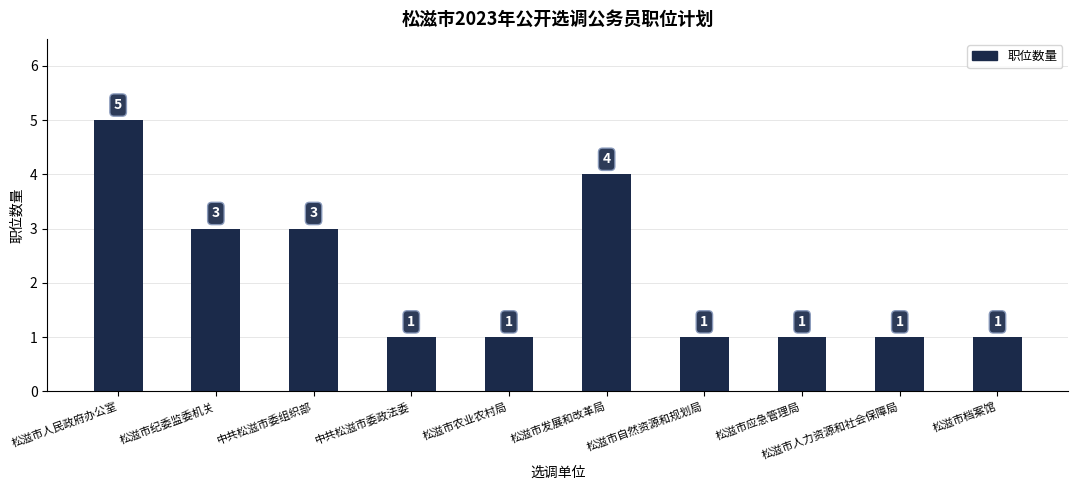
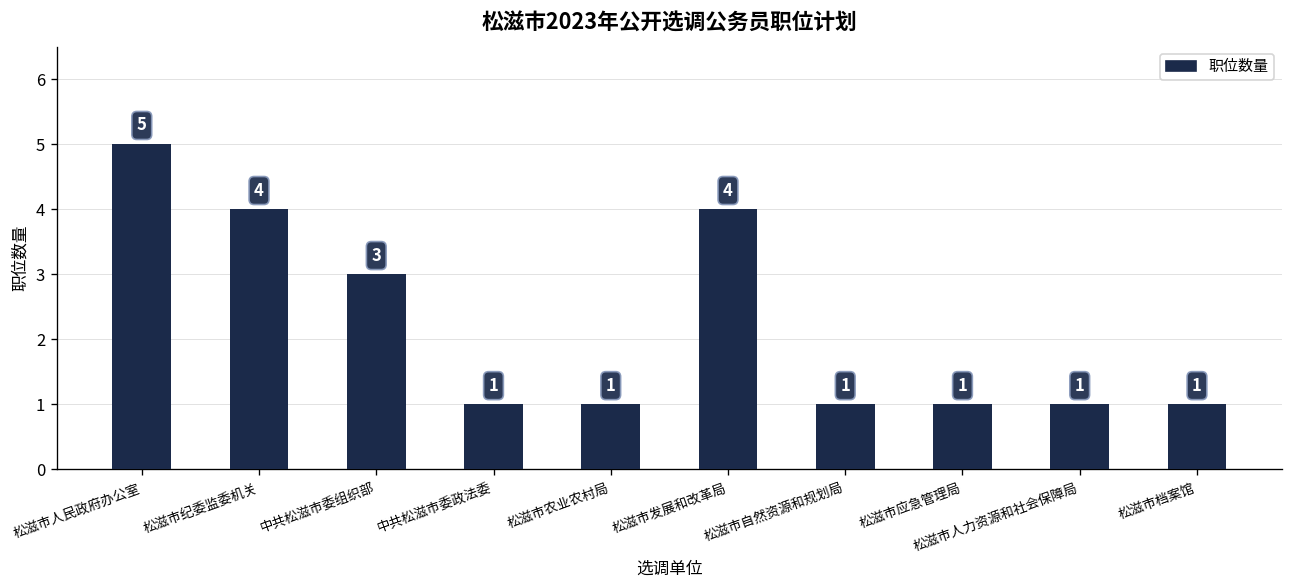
  {
-   "松滋市纪委监委机关": 3
+   "松滋市纪委监委机关": 4
  }
